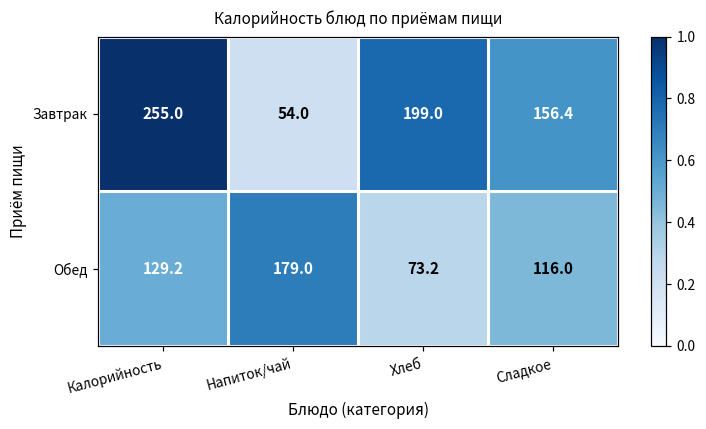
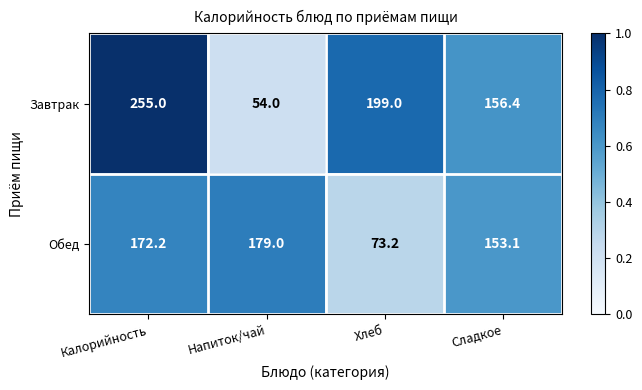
  {
    "Завтрак": {
      "Калорийность": 255.0,
      "Напиток/чай": 54.0,
      "Хлеб": 199.0,
      "Сладкое": 156.4
    },
    "Обед": {
-     "Калорийность": 129.2,
+     "Калорийность": 172.2,
      "Напиток/чай": 179.0,
      "Хлеб": 73.2,
-     "Сладкое": 116.0
+     "Сладкое": 153.1
    }
  }
